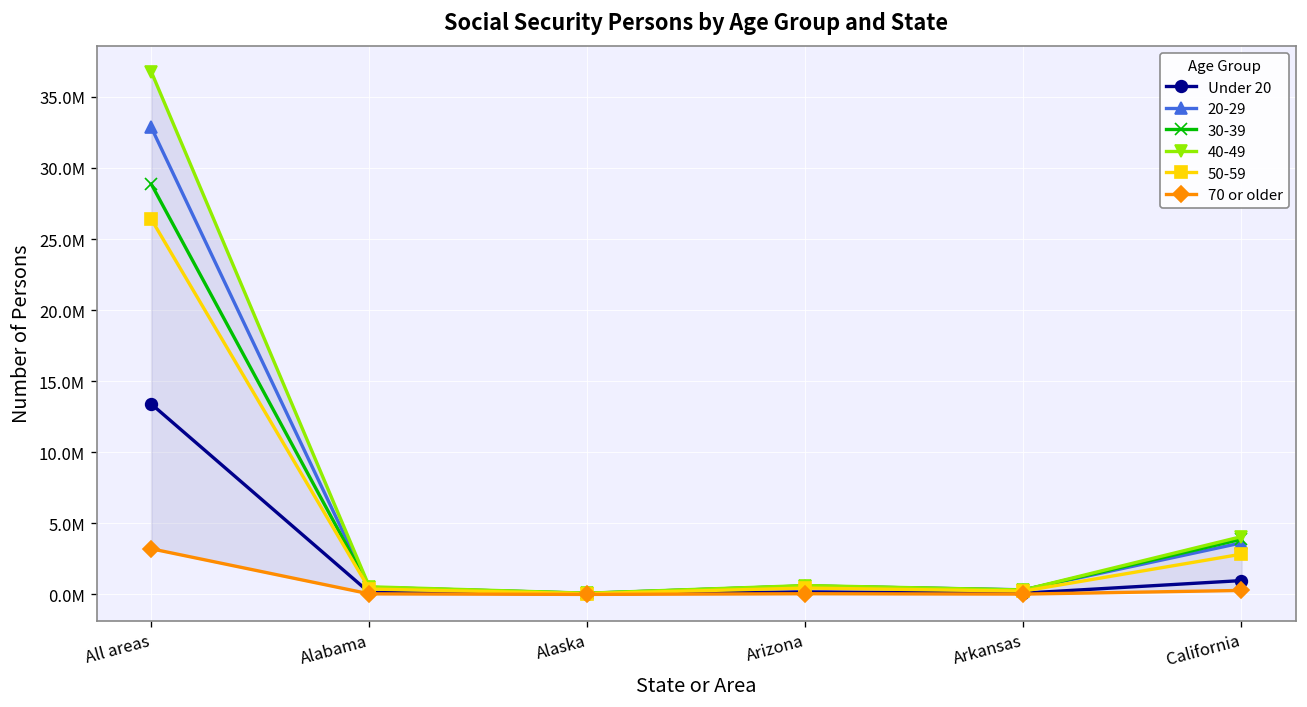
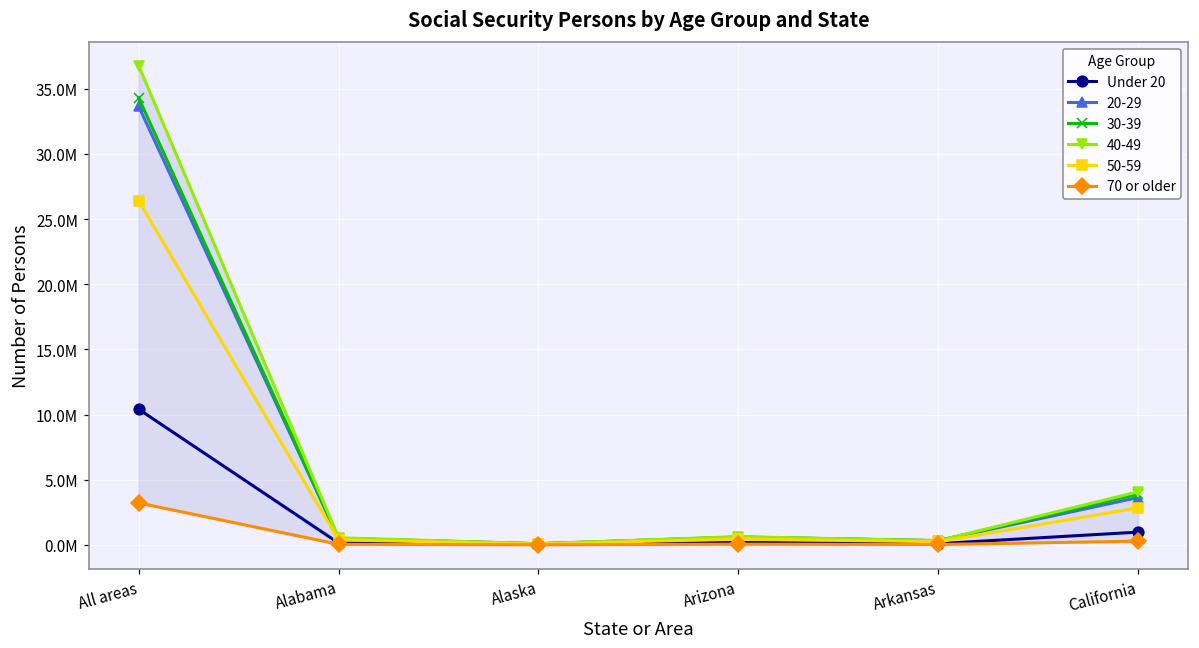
  {
    "Under 20": {
-     "All areas": 13400000,
+     "All areas": 10400000,
      "California": 1000000
    },
    "20-29": {
-     "All areas": 32900000,
+     "All areas": 33600000,
      "California": 3600000
    },
    "30-39": {
-     "All areas": 28900000
+     "All areas": 34300000
    },
    "40-49": {
      "All areas": 36800000
    },
    "50-59": {
      "All areas": 26400000,
      "California": 2800000
    },
    "70 or older": {
      "All areas": 3200000,
      "California": 300000
    }
  }
